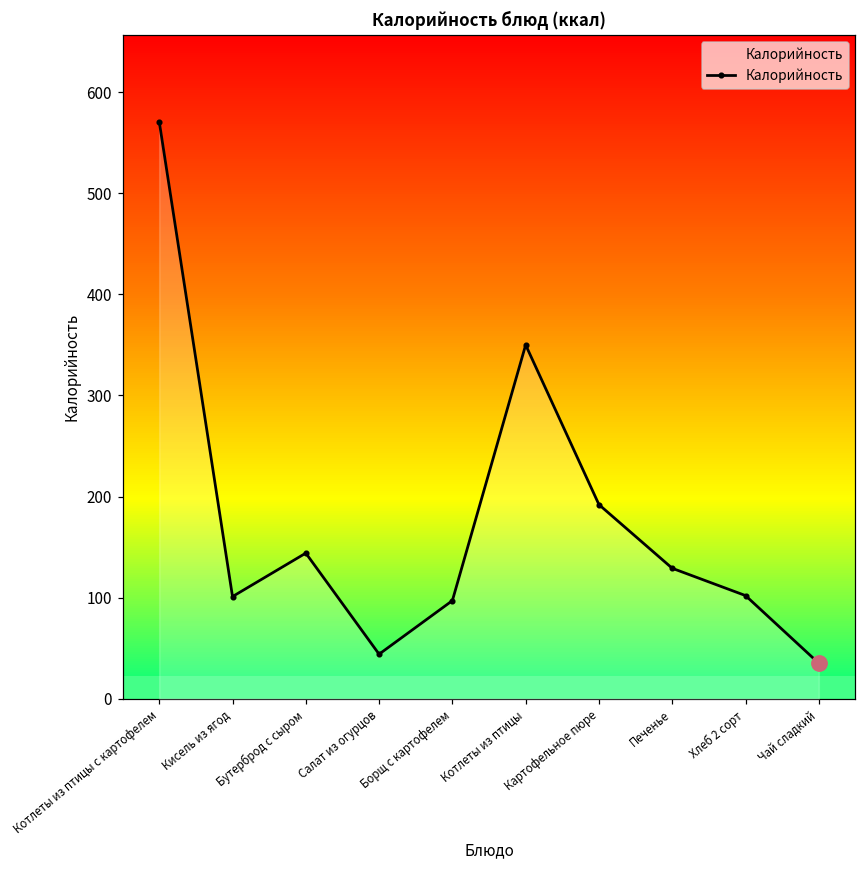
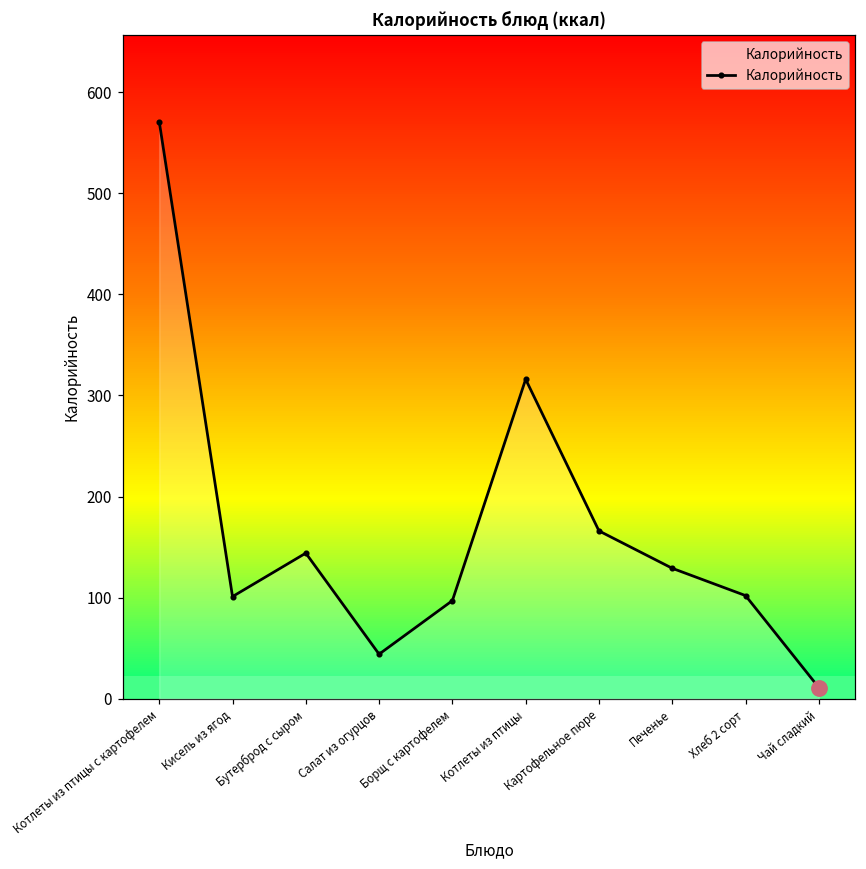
  {
    "Калорийность": {
      "Котлеты из птицы с картофелем": 570,
      "Кисель из ягод": 100,
      "Бутерброд с сыром": 140,
      "Салат из огурцов": 40,
      "Борщ с картофелем": 100,
-     "Котлеты из птицы": 350,
-     "Картофельное пюре": 190,
+     "Котлеты из птицы": 320,
+     "Картофельное пюре": 170,
      "Печенье": 130,
      "Хлеб 2 сорт": 100,
-     "Чай сладкий": 40
+     "Чай сладкий": 10
    }
  }
